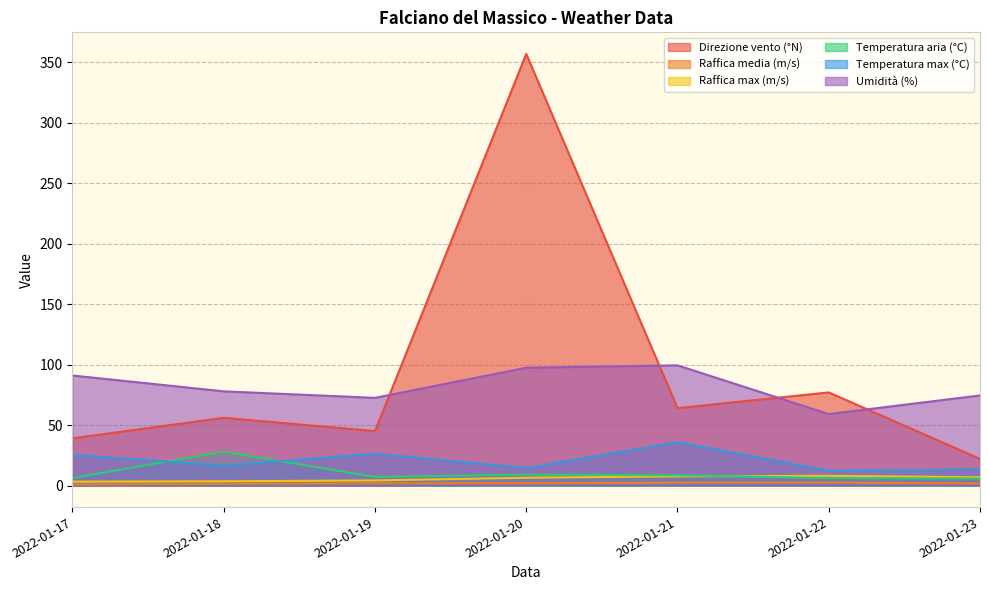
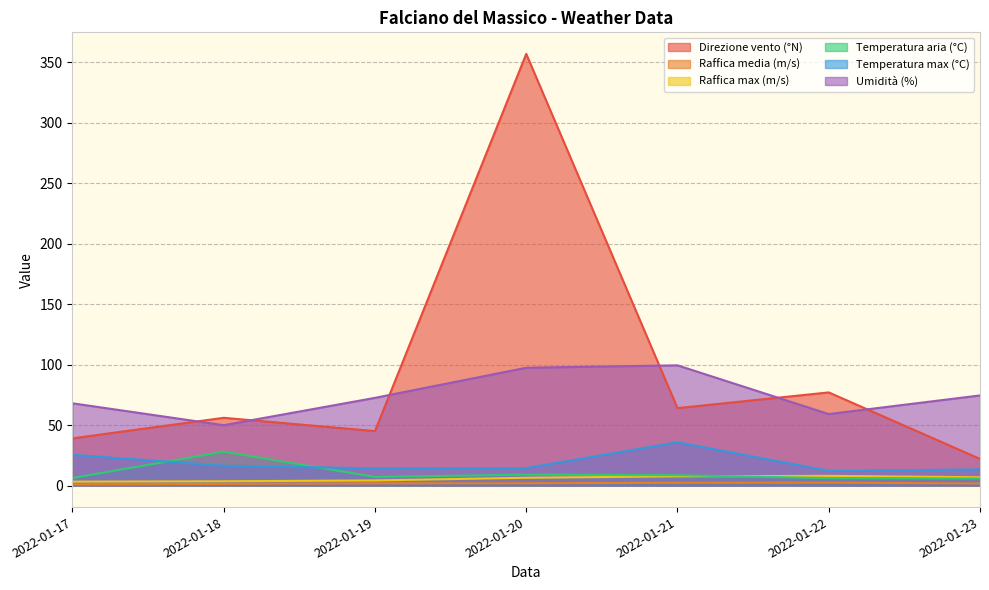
  {
    "Raffica max (m/s)": {
      "2022-01-17": 3,
      "2022-01-18": 4,
      "2022-01-19": 4,
      "2022-01-20": 6
    },
    "Temperatura aria (°C)": {
      "2022-01-17": 6,
      "2022-01-18": 28,
      "2022-01-19": 7,
      "2022-01-20": 9
    },
    "Temperatura max (°C)": {
      "2022-01-17": 25,
      "2022-01-18": 16,
-     "2022-01-19": 26,
+     "2022-01-19": 14,
      "2022-01-20": 14,
      "2022-01-21": 36,
      "2022-01-22": 12,
      "2022-01-23": 13
    },
    "Umidità (%)": {
-     "2022-01-17": 91,
-     "2022-01-18": 78,
+     "2022-01-17": 68,
+     "2022-01-18": 50,
      "2022-01-19": 73,
      "2022-01-20": 97,
      "2022-01-21": 99,
      "2022-01-22": 59,
      "2022-01-23": 75
    }
  }
